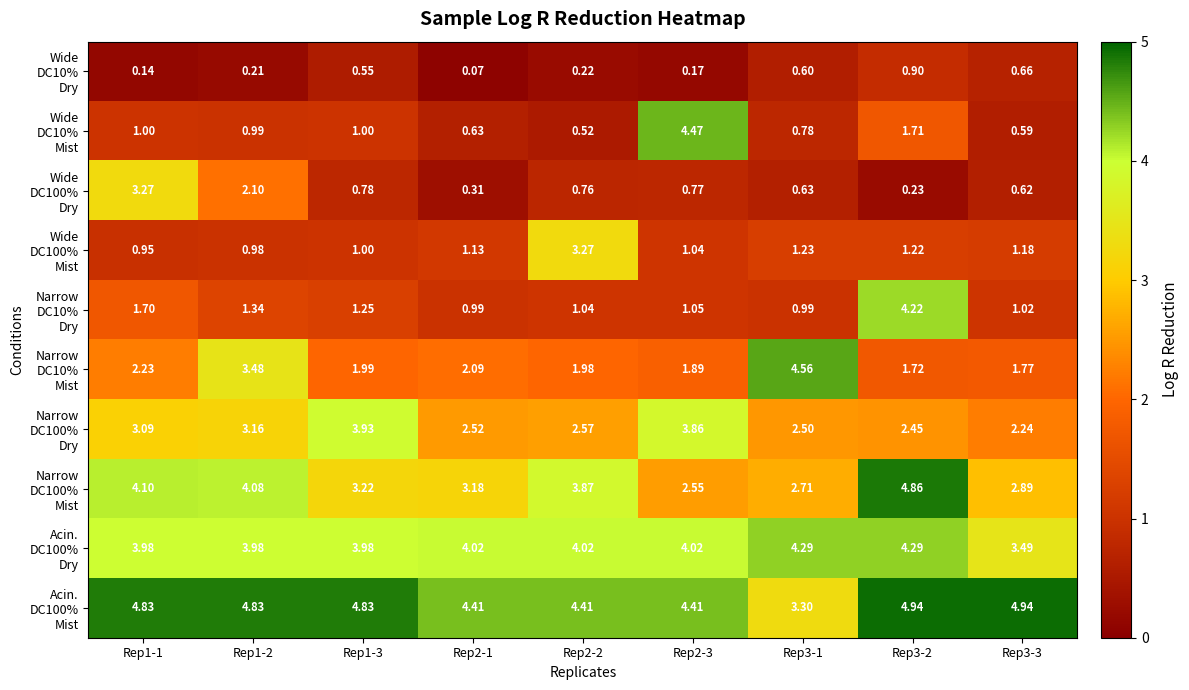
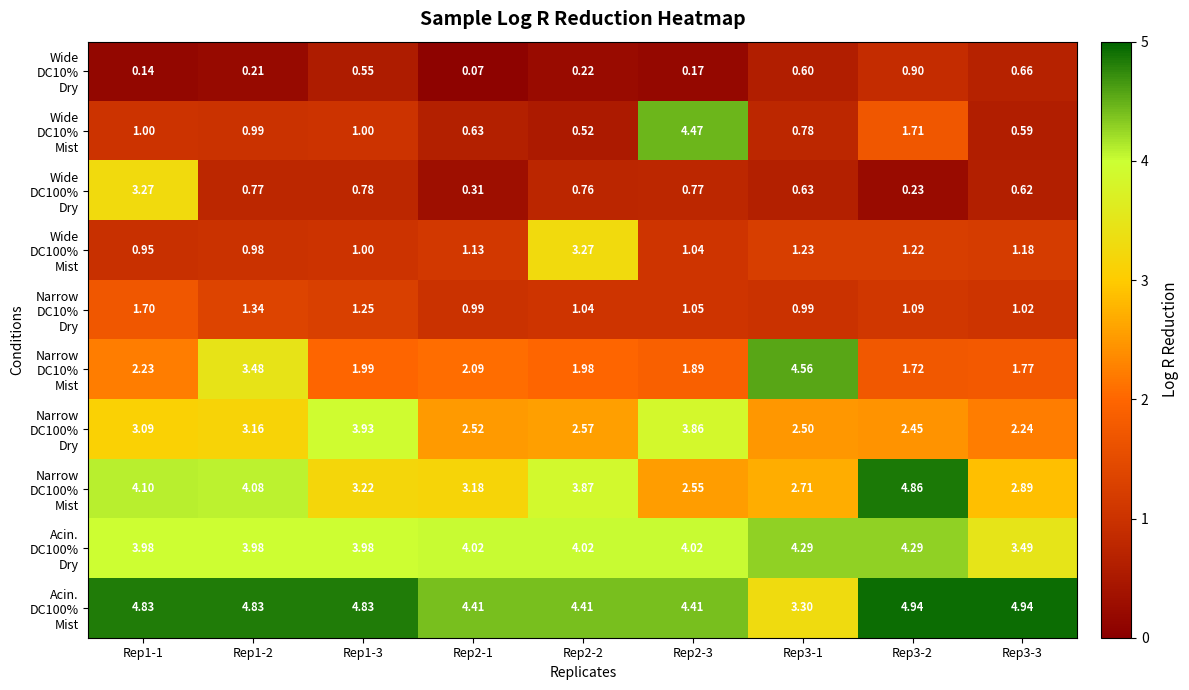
  {
    "Wide DC10% Dry": {
      "Rep1-1": 0.14,
      "Rep1-2": 0.21,
      "Rep1-3": 0.55,
      "Rep2-1": 0.07,
      "Rep2-2": 0.22,
      "Rep2-3": 0.17,
      "Rep3-1": 0.60,
      "Rep3-2": 0.90,
      "Rep3-3": 0.66
    },
    "Wide DC10% Mist": {
      "Rep1-1": 1.00,
      "Rep1-2": 0.99,
      "Rep1-3": 1.00,
      "Rep2-1": 0.63,
      "Rep2-2": 0.52,
      "Rep2-3": 4.47,
      "Rep3-1": 0.78,
      "Rep3-2": 1.71,
      "Rep3-3": 0.59
    },
    "Wide DC100% Dry": {
      "Rep1-1": 3.27,
-     "Rep1-2": 2.10,
+     "Rep1-2": 0.77,
      "Rep1-3": 0.78,
      "Rep2-1": 0.31,
      "Rep2-2": 0.76,
      "Rep2-3": 0.77,
      "Rep3-1": 0.63,
      "Rep3-2": 0.23,
      "Rep3-3": 0.62
    },
    "Wide DC100% Mist": {
      "Rep1-1": 0.95,
      "Rep1-2": 0.98,
      "Rep1-3": 1.00,
      "Rep2-1": 1.13,
      "Rep2-2": 3.27,
      "Rep2-3": 1.04,
      "Rep3-1": 1.23,
      "Rep3-2": 1.22,
      "Rep3-3": 1.18
    },
    "Narrow DC10% Dry": {
      "Rep1-1": 1.70,
      "Rep1-2": 1.34,
      "Rep1-3": 1.25,
      "Rep2-1": 0.99,
      "Rep2-2": 1.04,
      "Rep2-3": 1.05,
      "Rep3-1": 0.99,
-     "Rep3-2": 4.22,
+     "Rep3-2": 1.09,
      "Rep3-3": 1.02
    },
    "Narrow DC10% Mist": {
      "Rep1-1": 2.23,
      "Rep1-2": 3.48,
      "Rep1-3": 1.99,
      "Rep2-1": 2.09,
      "Rep2-2": 1.98,
      "Rep2-3": 1.89,
      "Rep3-1": 4.56,
      "Rep3-2": 1.72,
      "Rep3-3": 1.77
    },
    "Narrow DC100% Dry": {
      "Rep1-1": 3.09,
      "Rep1-2": 3.16,
      "Rep1-3": 3.93,
      "Rep2-1": 2.52,
      "Rep2-2": 2.57,
      "Rep2-3": 3.86,
      "Rep3-1": 2.50,
      "Rep3-2": 2.45,
      "Rep3-3": 2.24
    },
    "Narrow DC100% Mist": {
      "Rep1-1": 4.10,
      "Rep1-2": 4.08,
      "Rep1-3": 3.22,
      "Rep2-1": 3.18,
      "Rep2-2": 3.87,
      "Rep2-3": 2.55,
      "Rep3-1": 2.71,
      "Rep3-2": 4.86,
      "Rep3-3": 2.89
    },
    "Acin. DC100% Dry": {
      "Rep1-1": 3.98,
      "Rep1-2": 3.98,
      "Rep1-3": 3.98,
      "Rep2-1": 4.02,
      "Rep2-2": 4.02,
      "Rep2-3": 4.02,
      "Rep3-1": 4.29,
      "Rep3-2": 4.29,
      "Rep3-3": 3.49
    },
    "Acin. DC100% Mist": {
      "Rep1-1": 4.83,
      "Rep1-2": 4.83,
      "Rep1-3": 4.83,
      "Rep2-1": 4.41,
      "Rep2-2": 4.41,
      "Rep2-3": 4.41,
      "Rep3-1": 3.30,
      "Rep3-2": 4.94,
      "Rep3-3": 4.94
    }
  }
